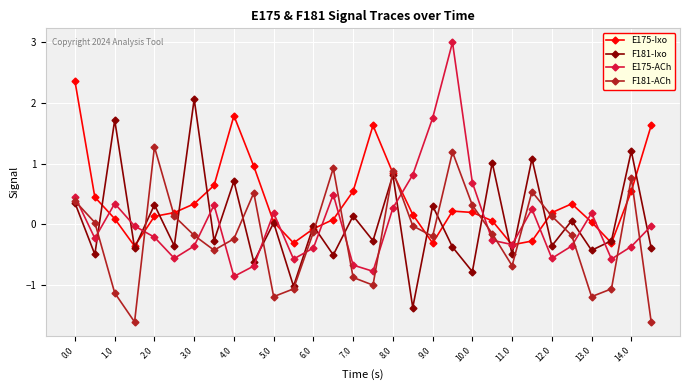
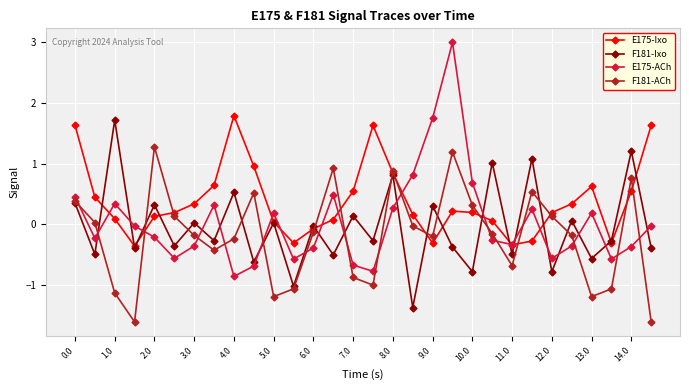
  {
    "E175-Ixo": {
-     "0.0": 2.4,
+     "0.0": 1.6,
      "1.0": 0.1,
      "2.0": 0.1,
      "3.0": 0.3,
      "4.0": 1.8,
      "6.0": -0.1,
      "7.0": 0.5,
      "9.0": -0.3,
      "10.0": 0.2,
      "12.0": 0.2,
-     "13.0": 0.0,
+     "13.0": 0.6,
      "14.0": 0.5
    },
    "F181-Ixo": {
      "1.0": 1.7,
      "2.0": 0.3,
-     "3.0": 2.1,
-     "4.0": 0.7,
+     "3.0": 0.0,
+     "4.0": 0.5,
      "6.0": 0.0,
      "7.0": 0.1,
      "9.0": 0.3,
      "10.0": -0.8,
      "11.0": -0.5,
-     "12.0": -0.4,
-     "13.0": -0.4,
+     "12.0": -0.8,
+     "13.0": -0.6,
      "14.0": 1.2
    }
  }
